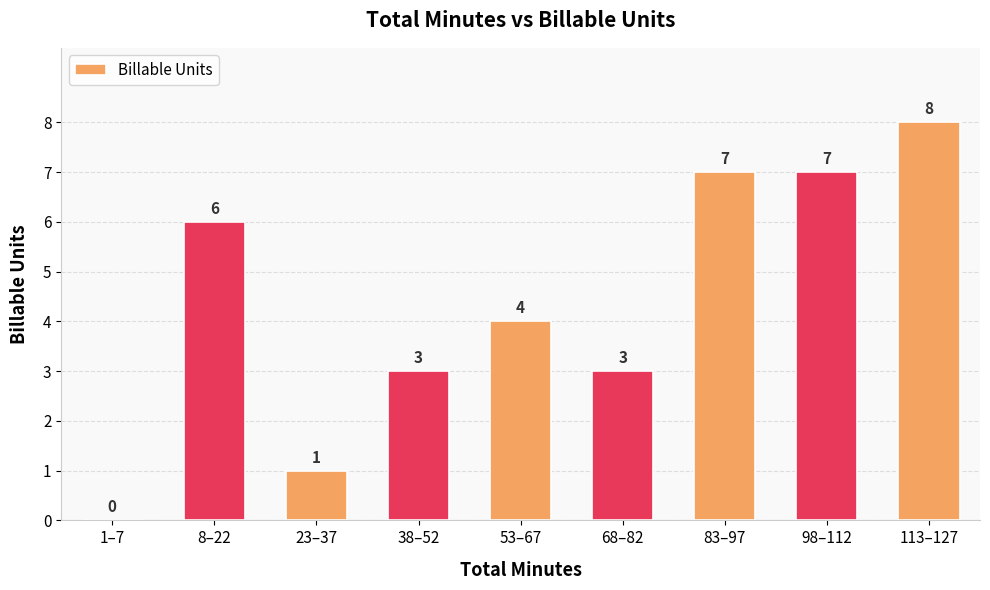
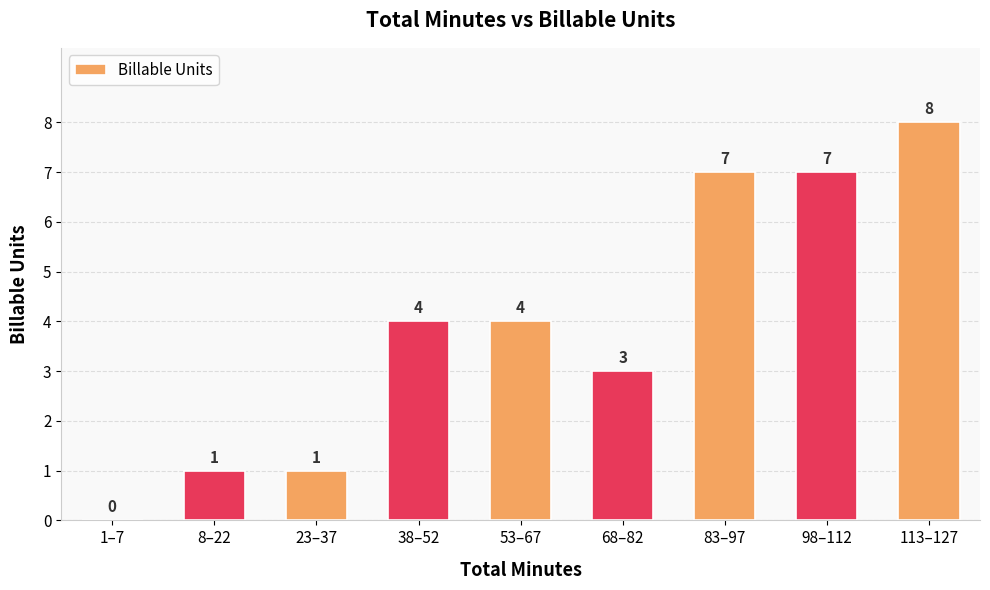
  {
    "1–7": 0,
-   "8–22": 6,
+   "8–22": 1,
    "23–37": 1,
-   "38–52": 3,
+   "38–52": 4,
    "53–67": 4,
    "68–82": 3,
    "83–97": 7,
    "98–112": 7,
    "113–127": 8
  }
